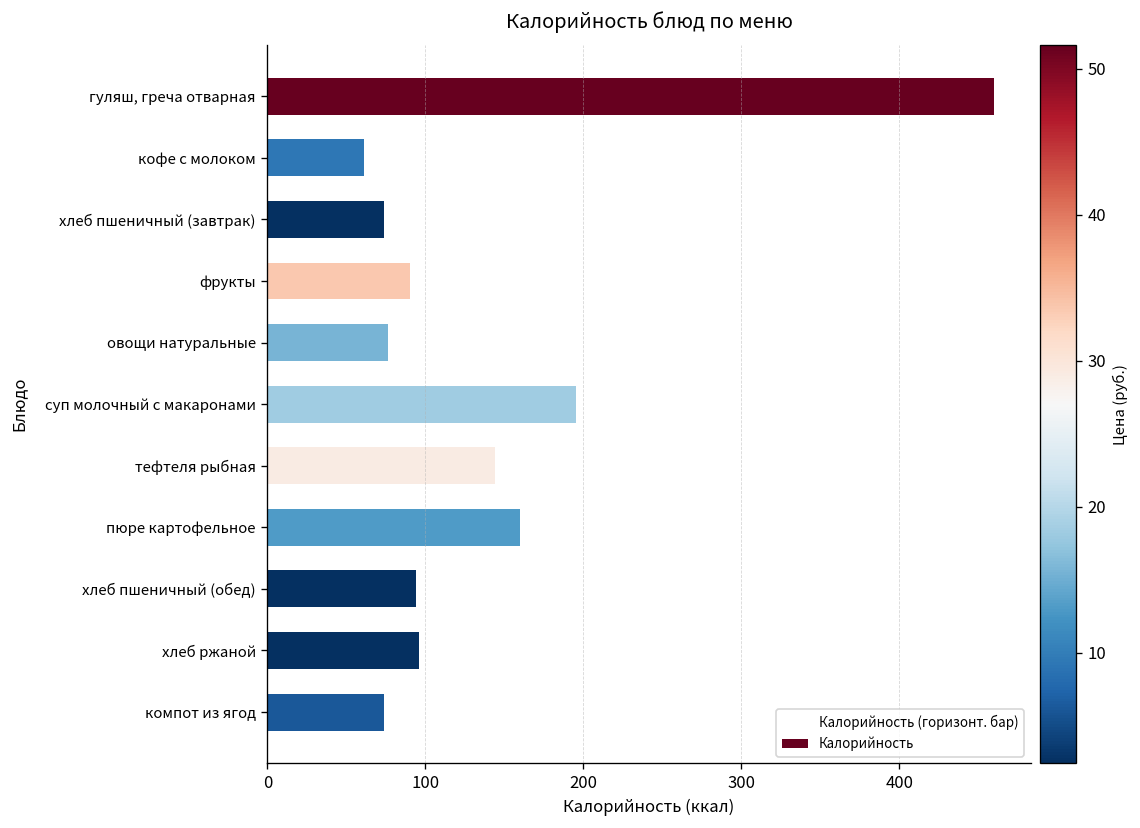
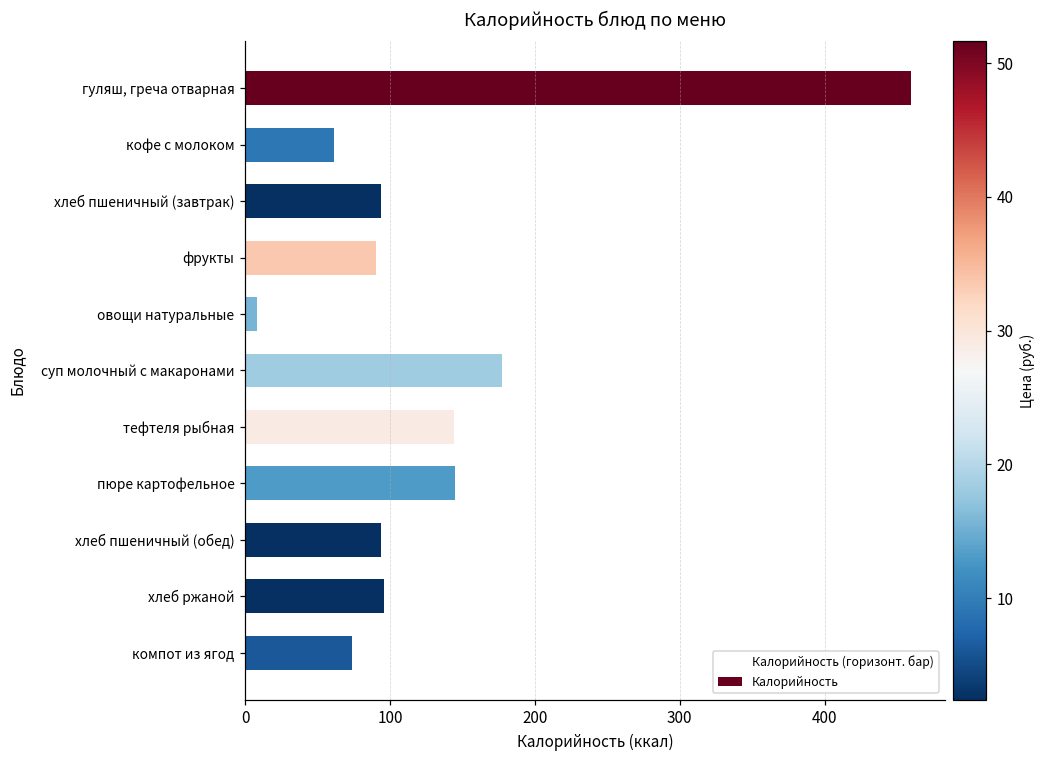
  {
    "гуляш, греча отварная": 460,
    "кофе с молоком": 61,
-   "хлеб пшеничный (завтрак)": 74,
+   "хлеб пшеничный (завтрак)": 94,
    "фрукты": 90,
-   "овощи натуральные": 76,
-   "суп молочный с макаронами": 195,
+   "овощи натуральные": 8,
+   "суп молочный с макаронами": 177,
    "тефтеля рыбная": 144,
-   "пюре картофельное": 160,
+   "пюре картофельное": 145,
    "хлеб пшеничный (обед)": 94,
    "хлеб ржаной": 96,
    "компот из ягод": 74
  }
